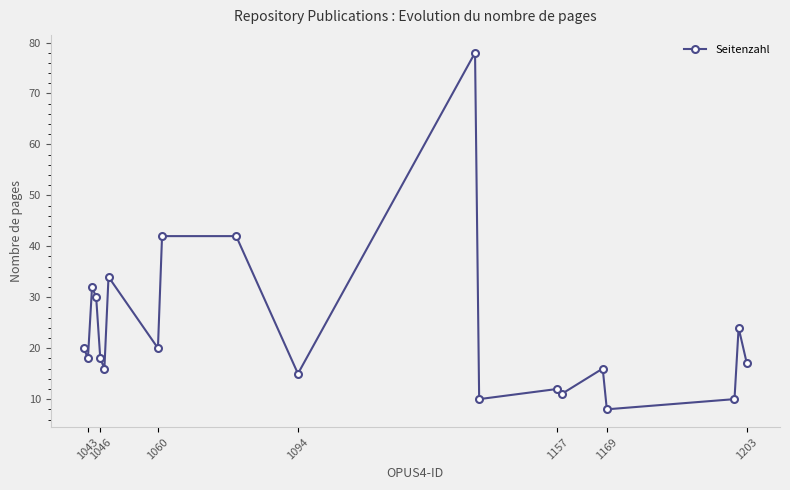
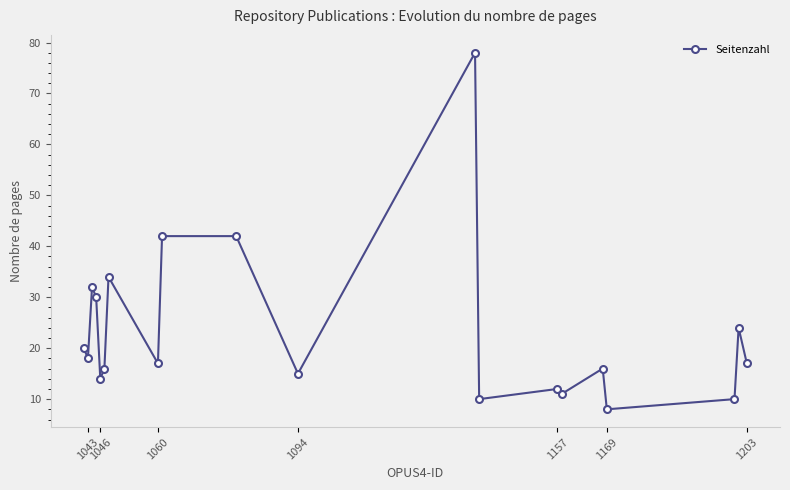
  {
    "1043": 18,
-   "1046": 18,
-   "1060": 20,
+   "1046": 14,
+   "1060": 17,
    "1094": 15,
    "1157": 12,
    "1169": 8,
    "1203": 17
  }
